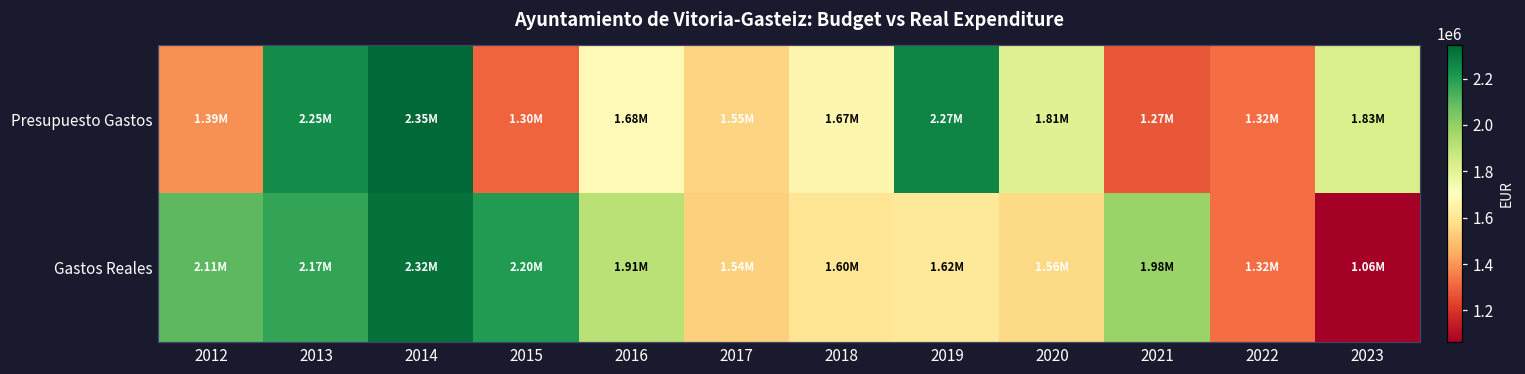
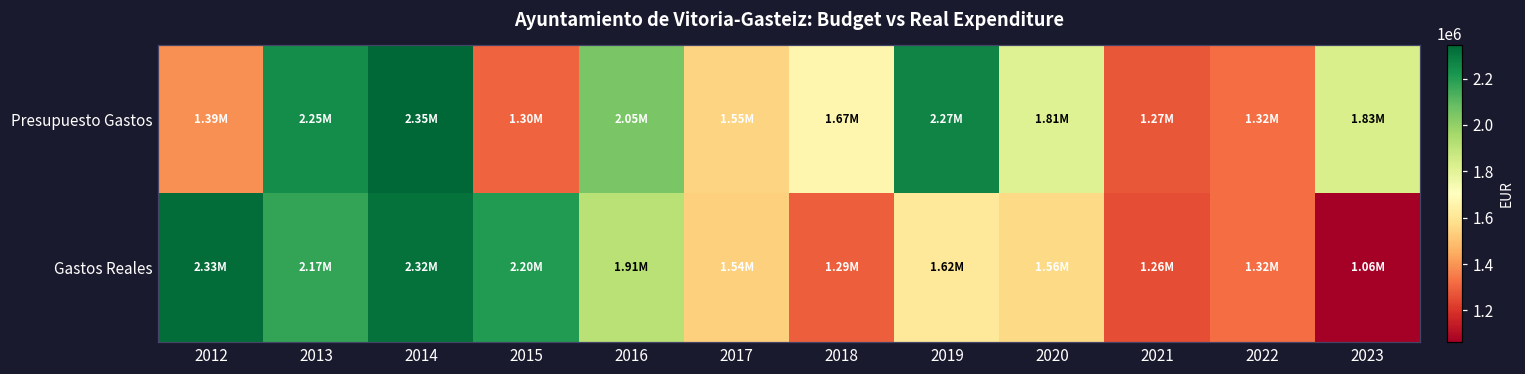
  {
    "Presupuesto Gastos": {
      "2012": "1.39M",
      "2013": "2.25M",
      "2014": "2.35M",
      "2015": "1.30M",
-     "2016": "1.68M",
+     "2016": "2.05M",
      "2017": "1.55M",
      "2018": "1.67M",
      "2019": "2.27M",
      "2020": "1.81M",
      "2021": "1.27M",
      "2022": "1.32M",
      "2023": "1.83M"
    },
    "Gastos Reales": {
-     "2012": "2.11M",
+     "2012": "2.33M",
      "2013": "2.17M",
      "2014": "2.32M",
      "2015": "2.20M",
      "2016": "1.91M",
      "2017": "1.54M",
-     "2018": "1.60M",
+     "2018": "1.29M",
      "2019": "1.62M",
      "2020": "1.56M",
-     "2021": "1.98M",
+     "2021": "1.26M",
      "2022": "1.32M",
      "2023": "1.06M"
    }
  }
